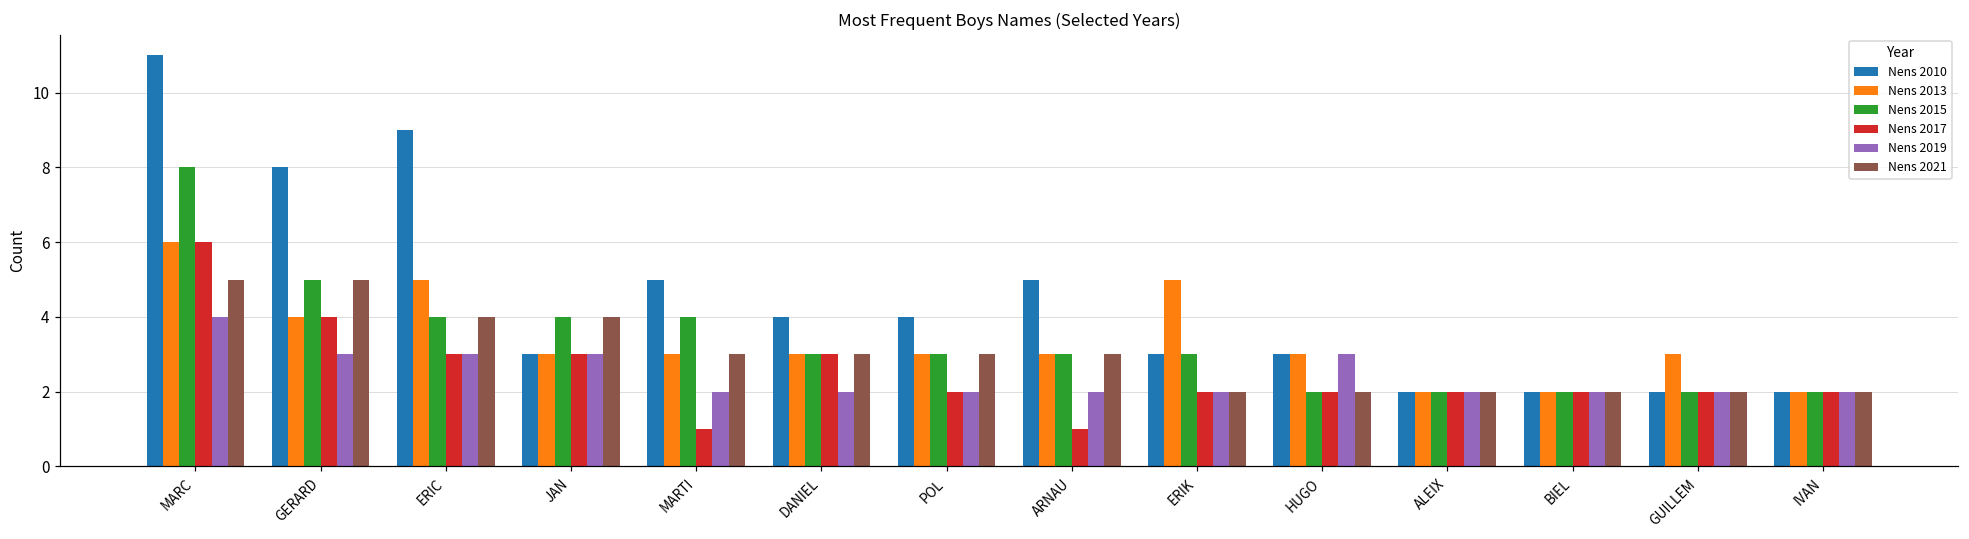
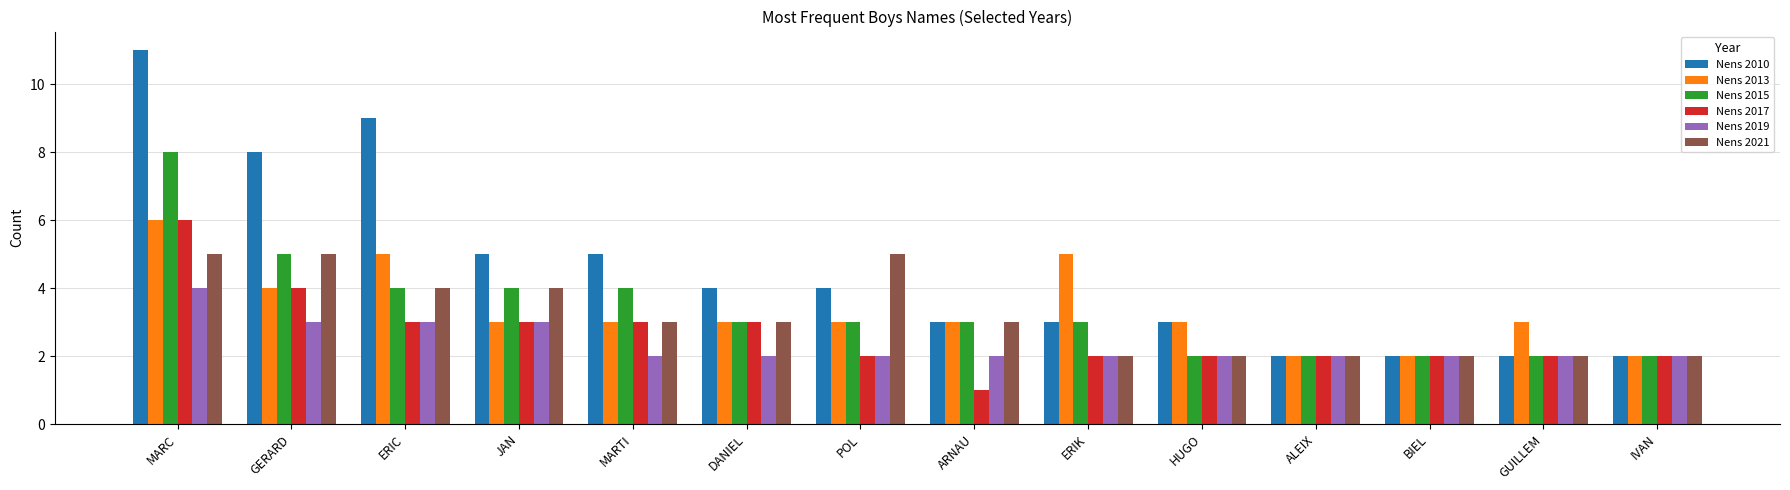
  {
    "Nens 2010": {
      "MARC": 11,
      "GERARD": 8,
      "ERIC": 9,
-     "JAN": 3,
+     "JAN": 5,
      "MARTI": 5,
      "DANIEL": 4,
      "POL": 4,
-     "ARNAU": 5,
+     "ARNAU": 3,
      "ERIK": 3,
      "HUGO": 3,
      "ALEIX": 2,
      "BIEL": 2,
      "GUILLEM": 2,
      "IVAN": 2
    },
    "Nens 2013": {
      "MARC": 6,
      "GERARD": 4,
      "ERIC": 5,
      "JAN": 3,
      "MARTI": 3,
      "DANIEL": 3,
      "POL": 3,
      "ARNAU": 3,
      "ERIK": 5,
      "HUGO": 3,
      "ALEIX": 2,
      "BIEL": 2,
      "GUILLEM": 3,
      "IVAN": 2
    },
    "Nens 2015": {
      "MARC": 8,
      "GERARD": 5,
      "ERIC": 4,
      "JAN": 4,
      "MARTI": 4,
      "DANIEL": 3,
      "POL": 3,
      "ARNAU": 3,
      "ERIK": 3,
      "HUGO": 2,
      "ALEIX": 2,
      "BIEL": 2,
      "GUILLEM": 2,
      "IVAN": 2
    },
    "Nens 2017": {
      "MARC": 6,
      "GERARD": 4,
      "ERIC": 3,
      "JAN": 3,
-     "MARTI": 1,
+     "MARTI": 3,
      "DANIEL": 3,
      "POL": 2,
      "ARNAU": 1,
      "ERIK": 2,
      "HUGO": 2,
      "ALEIX": 2,
      "BIEL": 2,
      "GUILLEM": 2,
      "IVAN": 2
    },
    "Nens 2019": {
      "MARC": 4,
      "GERARD": 3,
      "ERIC": 3,
      "JAN": 3,
      "MARTI": 2,
      "DANIEL": 2,
      "POL": 2,
      "ARNAU": 2,
      "ERIK": 2,
-     "HUGO": 3,
+     "HUGO": 2,
      "ALEIX": 2,
      "BIEL": 2,
      "GUILLEM": 2,
      "IVAN": 2
    },
    "Nens 2021": {
      "MARC": 5,
      "GERARD": 5,
      "ERIC": 4,
      "JAN": 4,
      "MARTI": 3,
      "DANIEL": 3,
-     "POL": 3,
+     "POL": 5,
      "ARNAU": 3,
      "ERIK": 2,
      "HUGO": 2,
      "ALEIX": 2,
      "BIEL": 2,
      "GUILLEM": 2,
      "IVAN": 2
    }
  }
